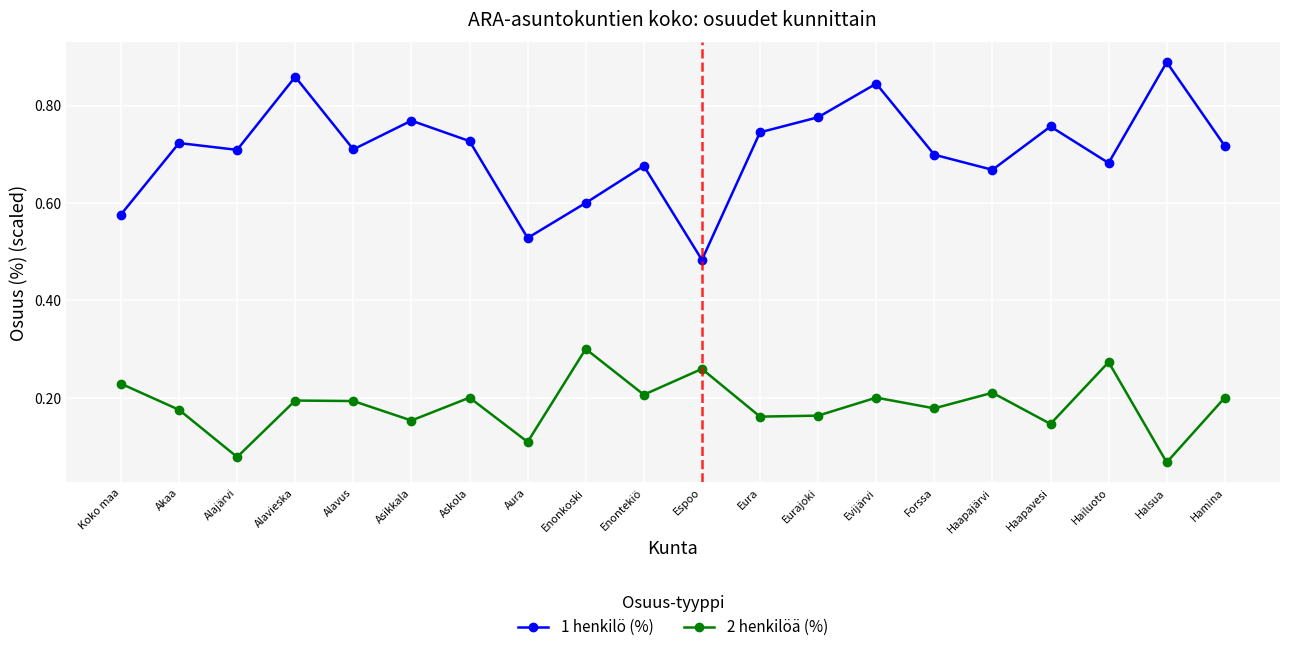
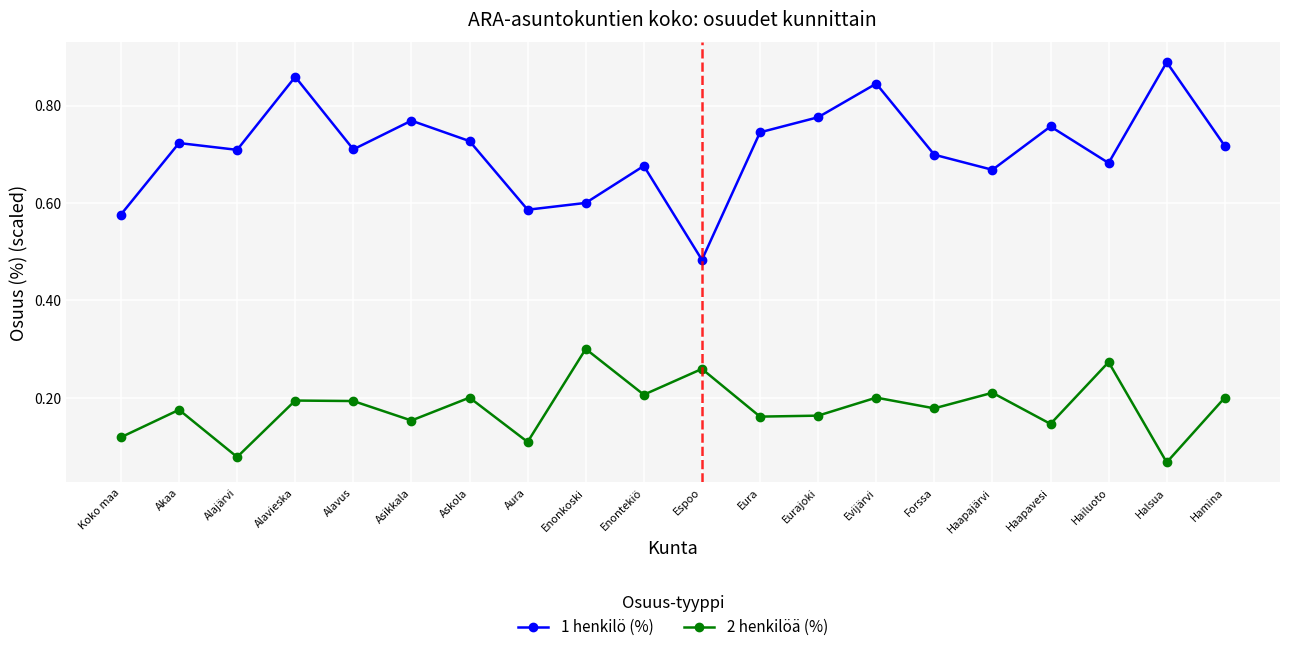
  {
    "1 henkilö (%)": {
      "Koko maa": 0.58,
      "Akaa": 0.72,
      "Alajärvi": 0.71,
      "Alavieska": 0.86,
      "Alavus": 0.71,
      "Asikkala": 0.77,
      "Askola": 0.73,
-     "Aura": 0.53,
+     "Aura": 0.59,
      "Enonkoski": 0.60,
      "Enontekiö": 0.68,
      "Espoo": 0.48,
      "Eura": 0.75,
      "Eurajoki": 0.78,
      "Evijärvi": 0.85,
      "Forssa": 0.70,
      "Haapajärvi": 0.67,
      "Haapavesi": 0.76,
      "Hailuoto": 0.68,
      "Halsua": 0.89,
      "Hamina": 0.72
    },
    "2 henkilöä (%)": {
-     "Koko maa": 0.23,
+     "Koko maa": 0.12,
      "Akaa": 0.18,
      "Alajärvi": 0.08,
      "Alavieska": 0.19,
      "Alavus": 0.19,
      "Asikkala": 0.15,
      "Askola": 0.20,
      "Aura": 0.11,
      "Enonkoski": 0.30,
      "Enontekiö": 0.21,
      "Espoo": 0.26,
      "Eura": 0.16,
      "Eurajoki": 0.16,
      "Evijärvi": 0.20,
      "Forssa": 0.18,
      "Haapajärvi": 0.21,
      "Haapavesi": 0.15,
      "Hailuoto": 0.27,
      "Halsua": 0.07,
      "Hamina": 0.20
    }
  }
